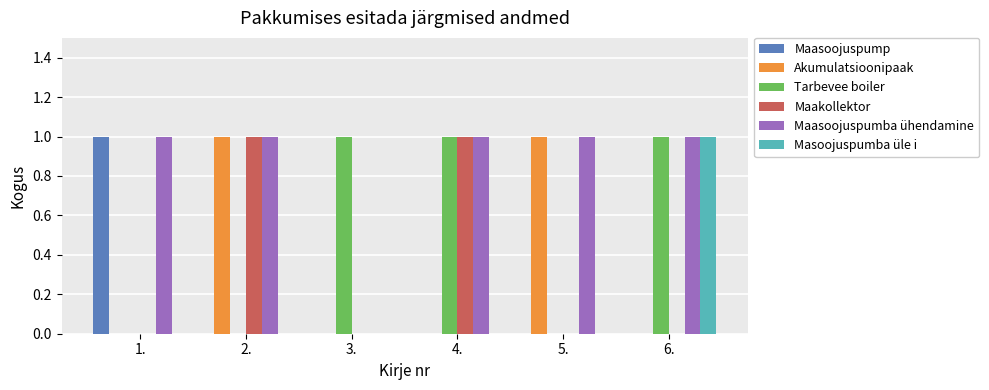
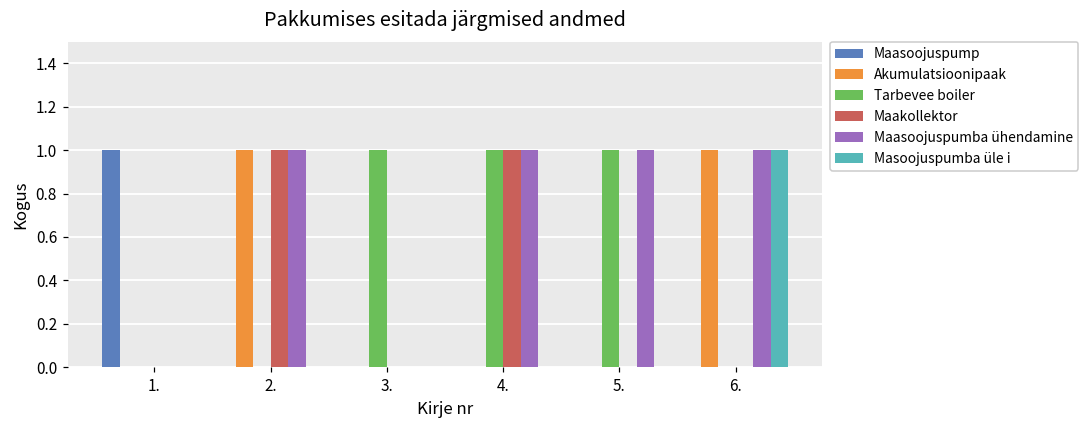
  {
    "Akumulatsioonipaak": {
      "1.": 0,
      "2.": 1,
      "3.": 0,
      "4.": 0,
-     "5.": 1,
-     "6.": 0
+     "5.": 0,
+     "6.": 1
    },
    "Tarbevee boiler": {
      "1.": 0,
      "2.": 0,
      "3.": 1,
      "4.": 1,
-     "5.": 0,
-     "6.": 1
+     "5.": 1,
+     "6.": 0
    },
    "Maakollektor": {
      "1.": 0,
      "2.": 1,
      "3.": 0,
      "4.": 1,
      "5.": 0,
      "6.": 0
    },
    "Maasoojuspumba ühendamine": {
-     "1.": 1,
+     "1.": 0,
      "2.": 1,
      "3.": 0,
      "4.": 1,
      "5.": 1,
      "6.": 1
    }
  }
